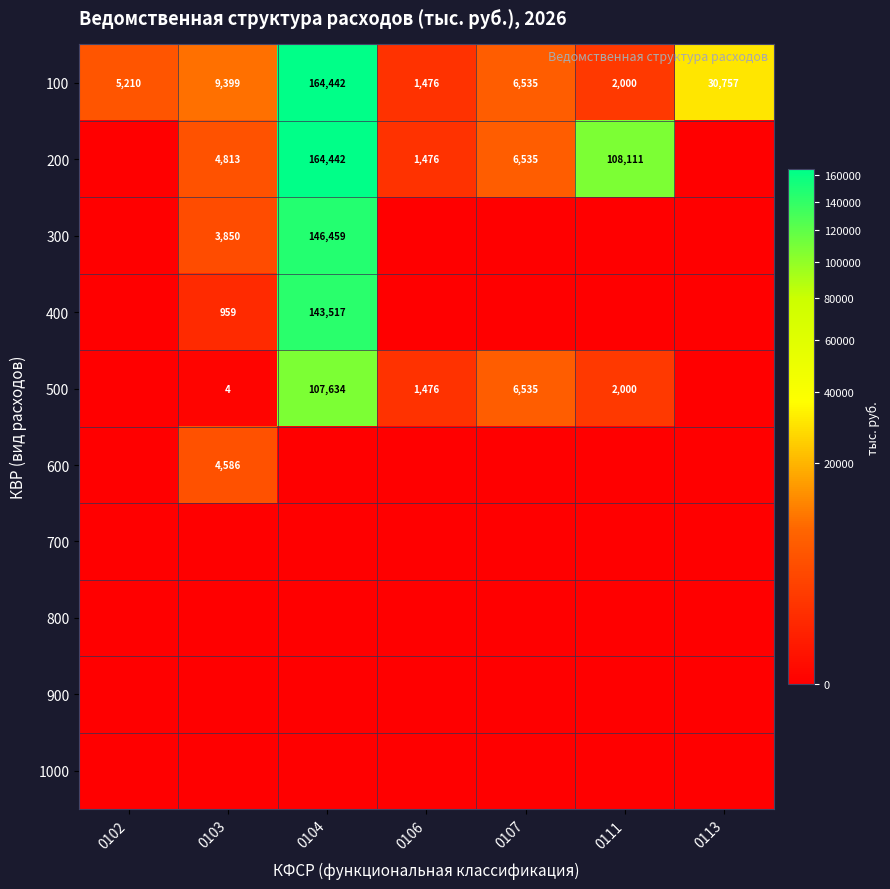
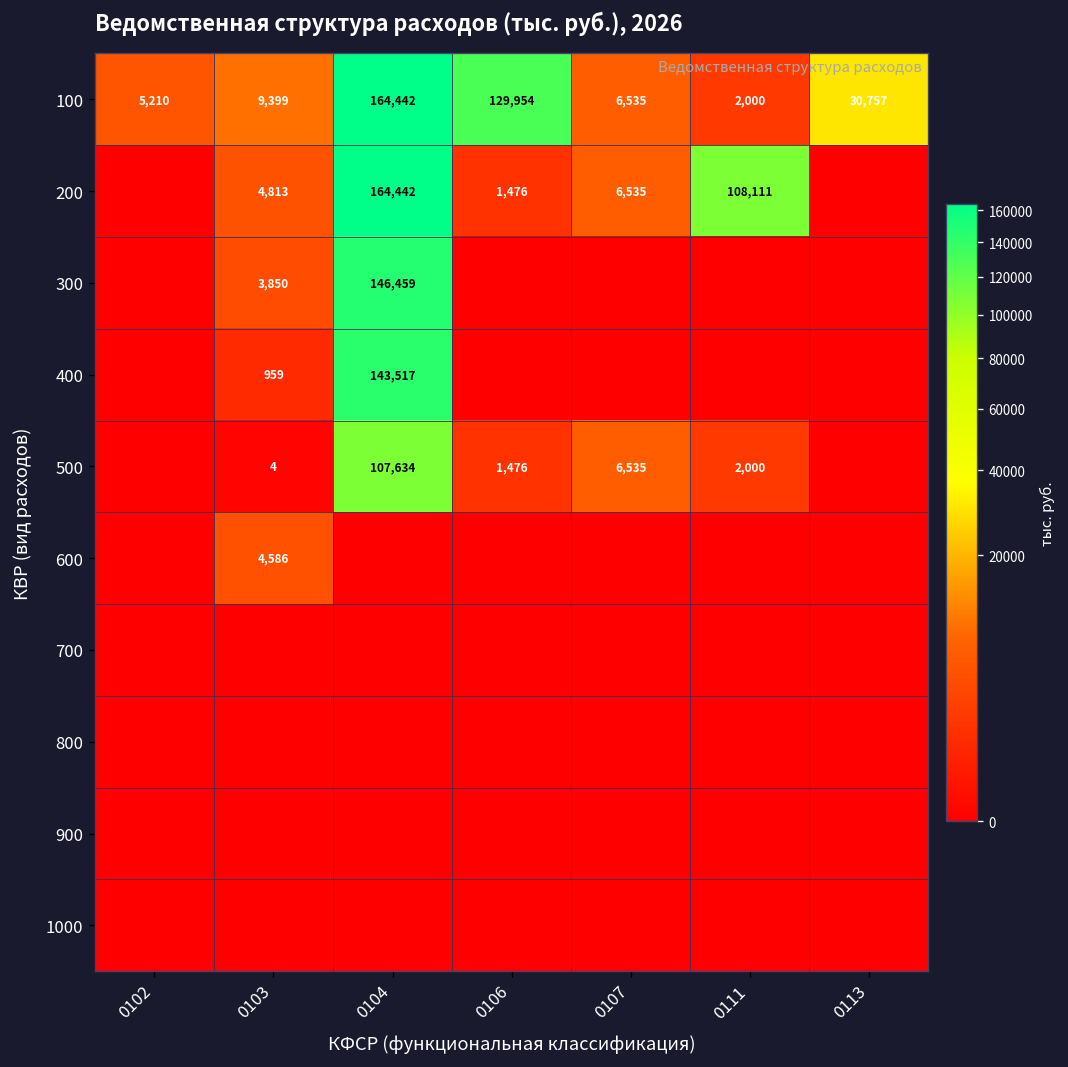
  {
    "100": {
      "0102": "5,210",
      "0103": "9,399",
      "0104": "164,442",
-     "0106": "1,476",
+     "0106": "129,954",
      "0107": "6,535",
      "0113": "30,757"
    },
    "200": {
      "0103": "4,813",
      "0104": "164,442",
      "0106": "1,476",
      "0107": "6,535",
      "0111": "108,111"
    },
    "300": {
      "0103": "3,850",
      "0104": "146,459"
    },
    "400": {
      "0103": "959",
      "0104": "143,517"
    },
    "500": {
      "0103": "4",
      "0104": "107,634",
      "0106": "1,476",
      "0107": "6,535",
      "0111": "2,000"
    },
    "600": {
      "0103": "4,586"
    }
  }
